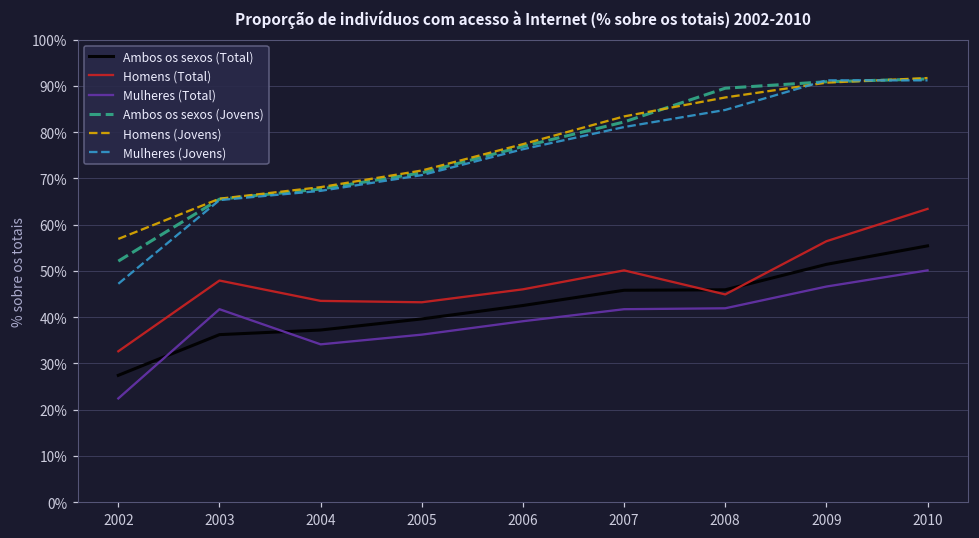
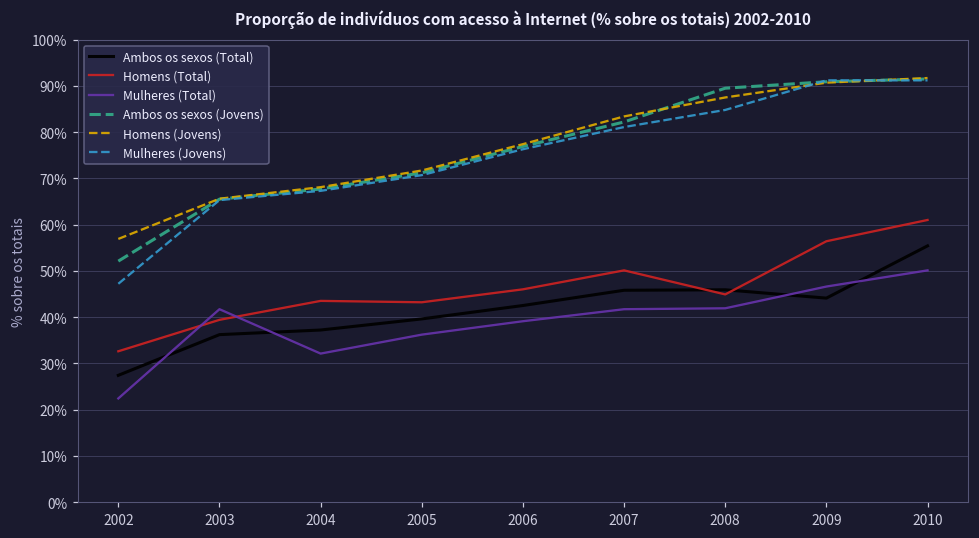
  {
    "Ambos os sexos (Total)": {
      "2002": "27%",
      "2003": "36%",
      "2004": "37%",
      "2005": "40%",
      "2006": "43%",
      "2007": "46%",
      "2008": "46%",
-     "2009": "51%",
+     "2009": "44%",
      "2010": "55%"
    },
    "Homens (Total)": {
      "2002": "33%",
-     "2003": "48%",
+     "2003": "39%",
      "2004": "44%",
      "2005": "43%",
      "2006": "46%",
      "2007": "50%",
      "2008": "45%",
      "2009": "56%",
-     "2010": "63%"
+     "2010": "61%"
    },
    "Mulheres (Total)": {
      "2002": "22%",
      "2003": "42%",
-     "2004": "34%",
+     "2004": "32%",
      "2005": "36%",
      "2006": "39%",
      "2007": "42%",
      "2008": "42%",
      "2009": "47%",
      "2010": "50%"
    },
    "Ambos os sexos (Jovens)": {
      "2002": "52%",
      "2007": "82%",
      "2008": "90%"
    },
    "Homens (Jovens)": {
      "2002": "57%",
      "2007": "83%",
      "2008": "88%"
    },
    "Mulheres (Jovens)": {
      "2002": "47%",
      "2007": "81%",
      "2008": "85%"
    }
  }
